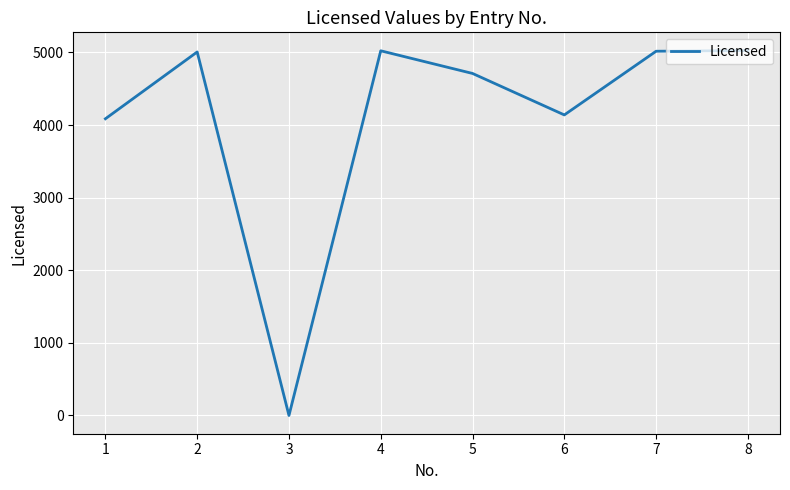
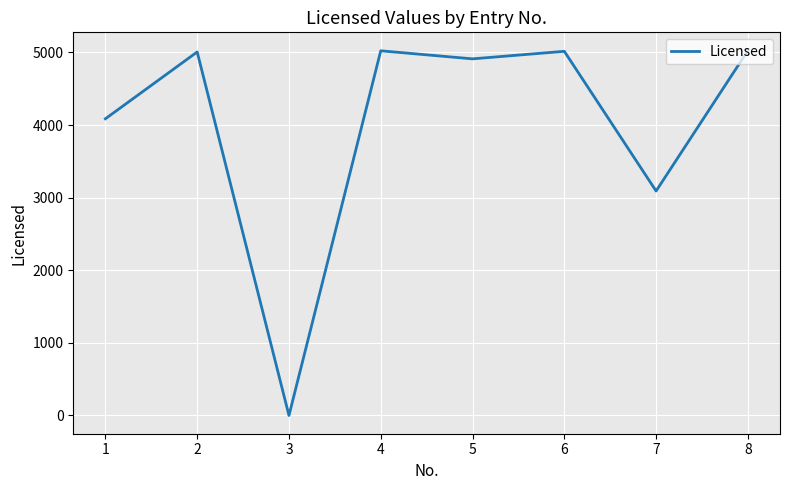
  {
    "1": 4100,
    "2": 5000,
    "3": 0,
    "4": 5000,
-   "5": 4700,
-   "6": 4100,
-   "7": 5000
+   "5": 4900,
+   "6": 5000,
+   "7": 3100
  }
